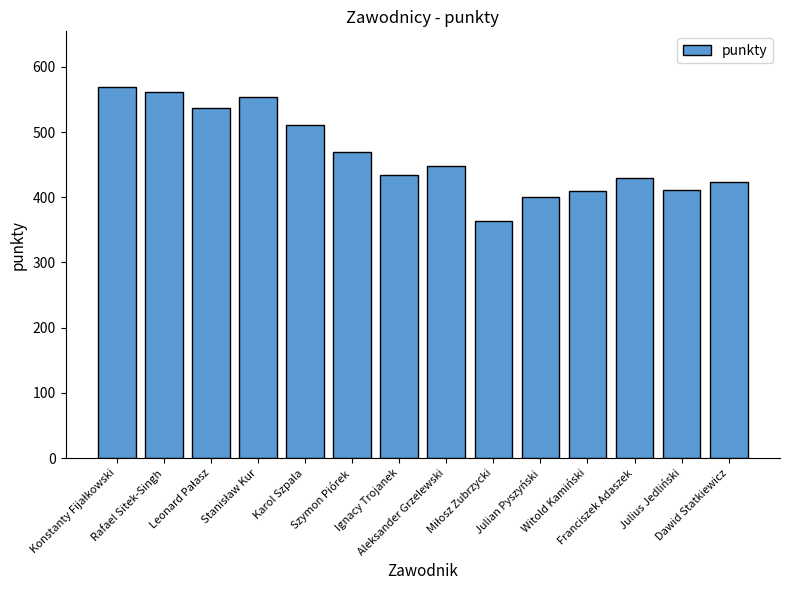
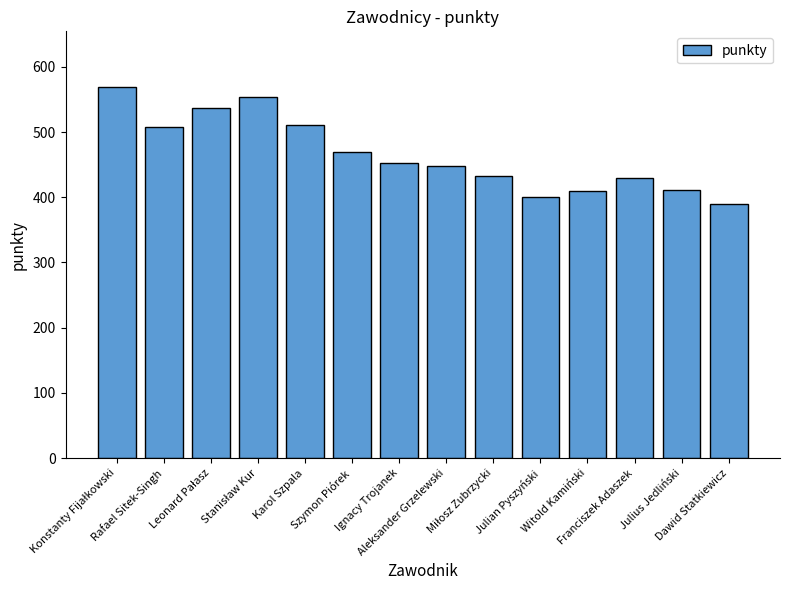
  {
    "Konstanty Fijałkowski": 570,
-   "Rafael Sitek-Singh": 560,
+   "Rafael Sitek-Singh": 510,
    "Leonard Pałasz": 540,
    "Stanisław Kur": 550,
    "Karol Szpala": 510,
    "Szymon Piórek": 470,
-   "Ignacy Trojanek": 430,
+   "Ignacy Trojanek": 450,
    "Aleksander Grzelewski": 450,
-   "Miłosz Zubrzycki": 360,
+   "Miłosz Zubrzycki": 430,
    "Julian Pyszyński": 400,
    "Witold Kamiński": 410,
    "Franciszek Adaszek": 430,
    "Julius Jedliński": 410,
-   "Dawid Statkiewicz": 420
+   "Dawid Statkiewicz": 390
  }
